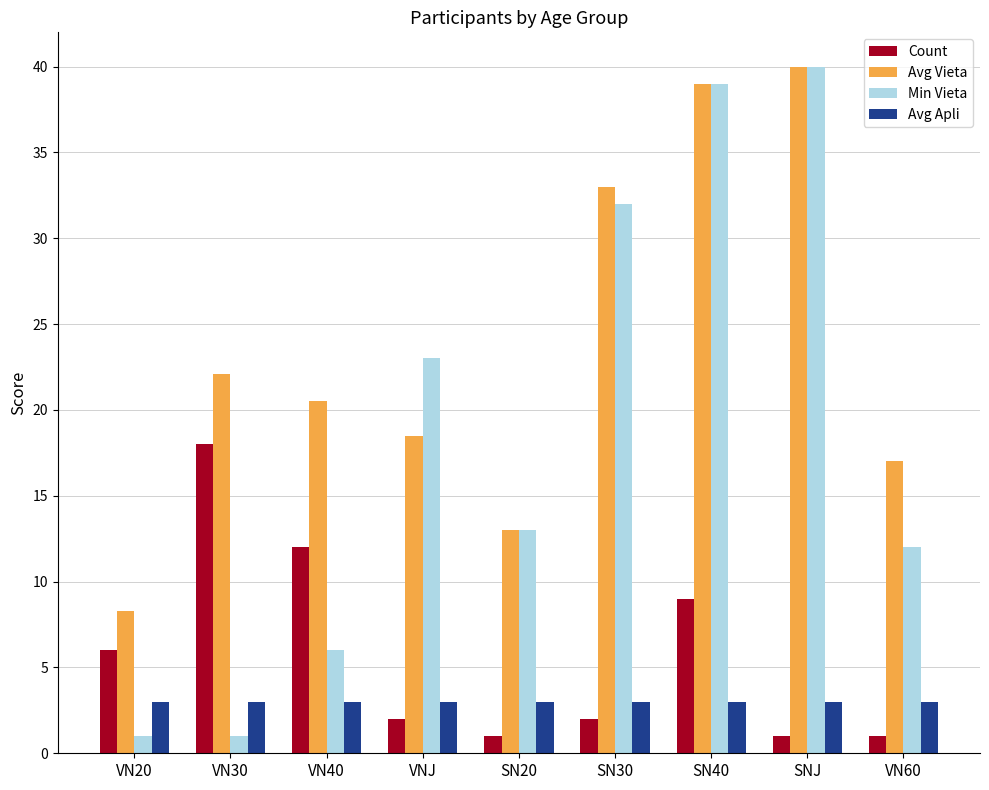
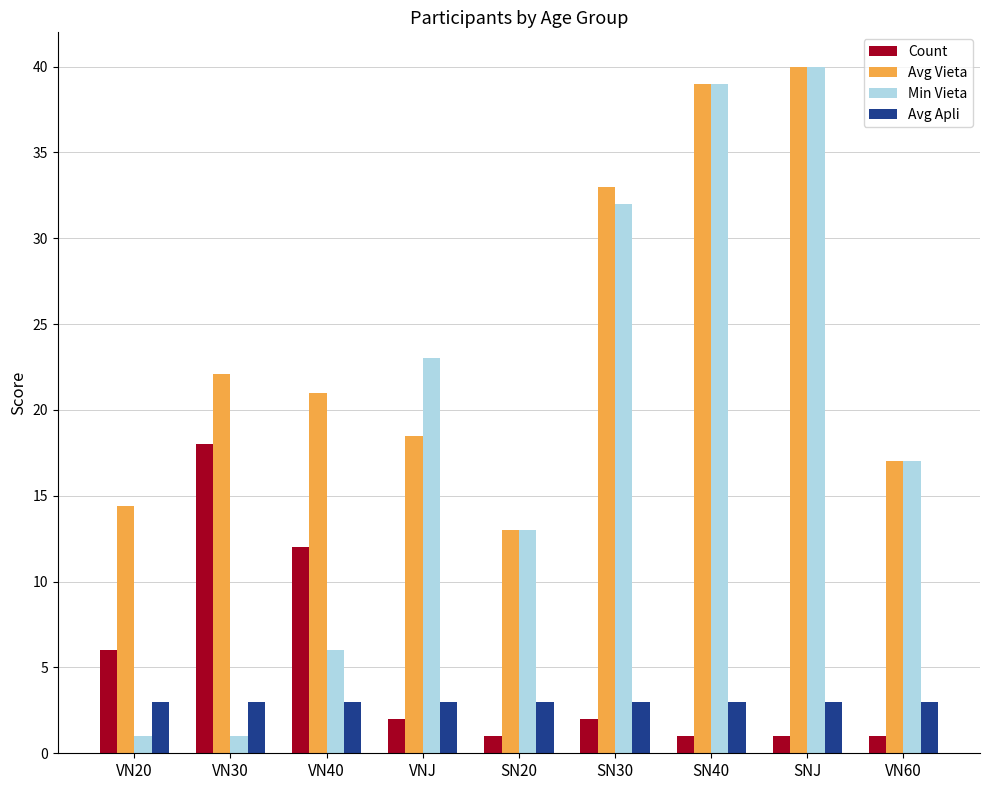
  {
    "Count": {
      "VN20": 6,
      "VN30": 18,
      "VN40": 12,
      "VNJ": 2,
      "SN20": 1,
      "SN30": 2,
-     "SN40": 9,
+     "SN40": 1,
      "SNJ": 1,
      "VN60": 1
    },
    "Avg Vieta": {
-     "VN20": 8.3,
+     "VN20": 14.4,
      "VN30": 22.1,
-     "VN40": 20.5,
+     "VN40": 21.0,
      "VNJ": 18.5,
      "SN20": 13.0,
      "SN30": 33.0,
      "SN40": 39.0,
      "SNJ": 40.0,
      "VN60": 17.0
    },
    "Min Vieta": {
      "VN20": 1,
      "VN30": 1,
      "VN40": 6,
      "VNJ": 23,
      "SN20": 13,
      "SN30": 32,
      "SN40": 39,
      "SNJ": 40,
-     "VN60": 12
+     "VN60": 17
    },
    "Avg Apli": {
      "VN20": 3.0,
      "VN30": 3.0,
      "VN40": 3.0,
      "VNJ": 3.0,
      "SN20": 3.0,
      "SN30": 3.0,
      "SN40": 3.0,
      "SNJ": 3.0,
      "VN60": 3.0
    }
  }
